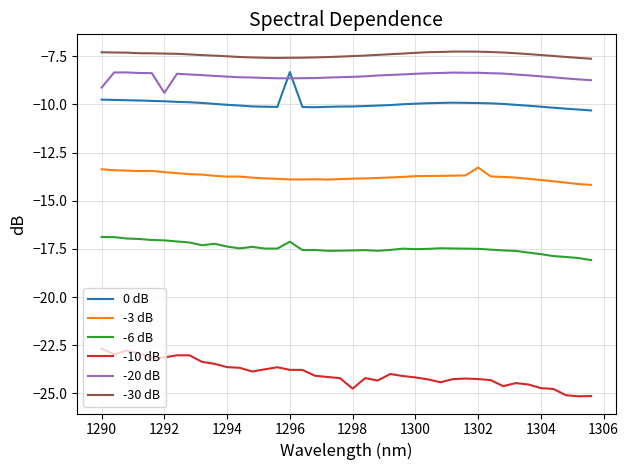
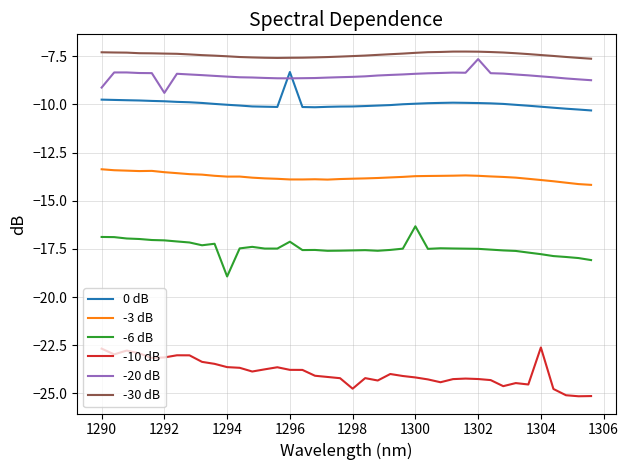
  {
    "0 dB": {
      "1290": -9.8,
      "1292": -9.8,
      "1294": -10.0,
      "1296": -8.3,
      "1298": -10.1,
      "1300": -10.0,
      "1302": -9.9,
      "1304": -10.1
    },
    "-3 dB": {
      "1290": -13.4,
      "1292": -13.5,
      "1294": -13.7,
      "1296": -13.9,
      "1298": -13.9,
      "1300": -13.7,
-     "1302": -13.3,
+     "1302": -13.7,
      "1304": -13.9
    },
    "-6 dB": {
      "1290": -16.9,
      "1292": -17.1,
-     "1294": -17.4,
+     "1294": -18.9,
      "1296": -17.1,
      "1298": -17.6,
-     "1300": -17.5,
+     "1300": -16.3,
      "1302": -17.5,
      "1304": -17.8
    },
    "-10 dB": {
      "1294": -23.6,
      "1296": -23.8,
      "1298": -24.8,
      "1300": -24.2,
      "1302": -24.3,
-     "1304": -24.7
+     "1304": -22.6
    },
    "-20 dB": {
      "1290": -9.1,
      "1292": -9.4,
      "1294": -8.6,
      "1296": -8.7,
      "1298": -8.6,
      "1300": -8.4,
-     "1302": -8.4,
+     "1302": -7.7,
      "1304": -8.5
    },
    "-30 dB": {
      "1290": -7.3,
      "1292": -7.4,
      "1294": -7.5,
      "1296": -7.6,
      "1298": -7.5,
      "1300": -7.3,
      "1302": -7.3,
      "1304": -7.4
    }
  }
